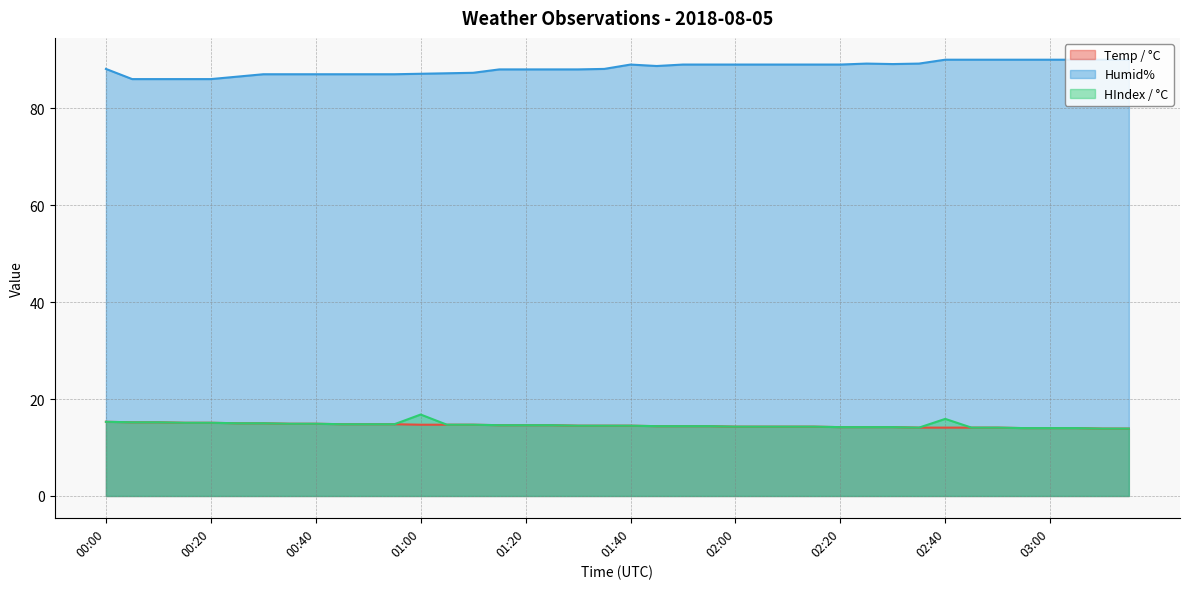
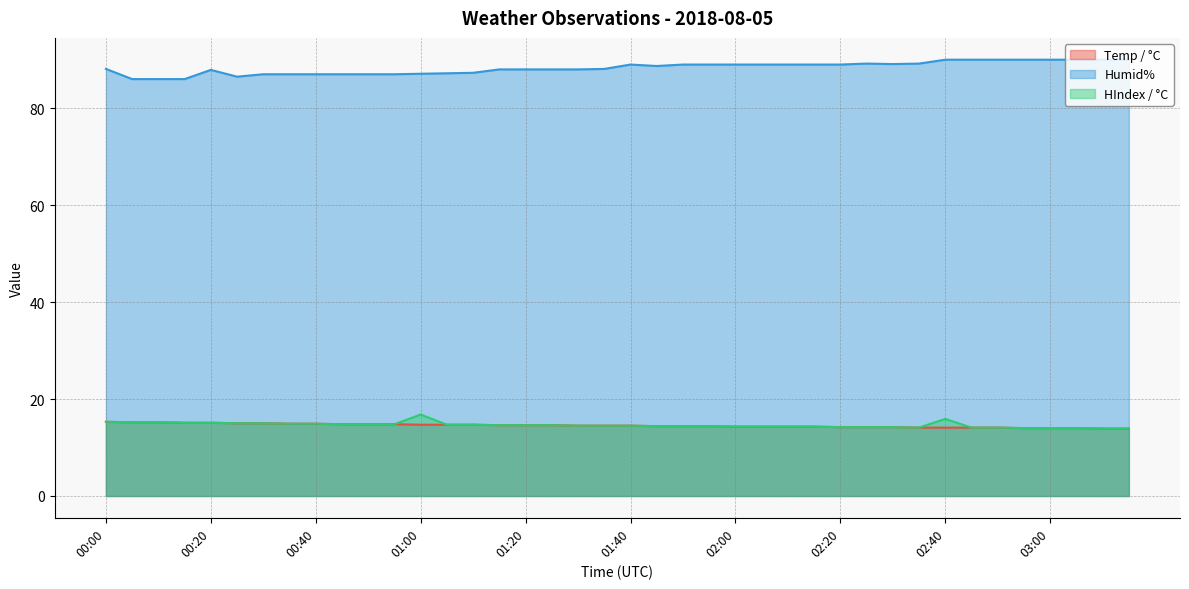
  {
    "Temp / °C": {
      "01:00": 15,
      "02:40": 14
    },
    "Humid%": {
      "00:00": 88,
-     "00:20": 86,
+     "00:20": 88,
      "00:40": 87,
      "01:00": 87,
      "01:20": 88,
      "01:40": 89,
      "02:00": 89,
      "02:20": 89,
      "02:40": 90,
      "03:00": 90
    },
    "HIndex / °C": {
      "01:00": 17,
      "02:40": 16
    }
  }
